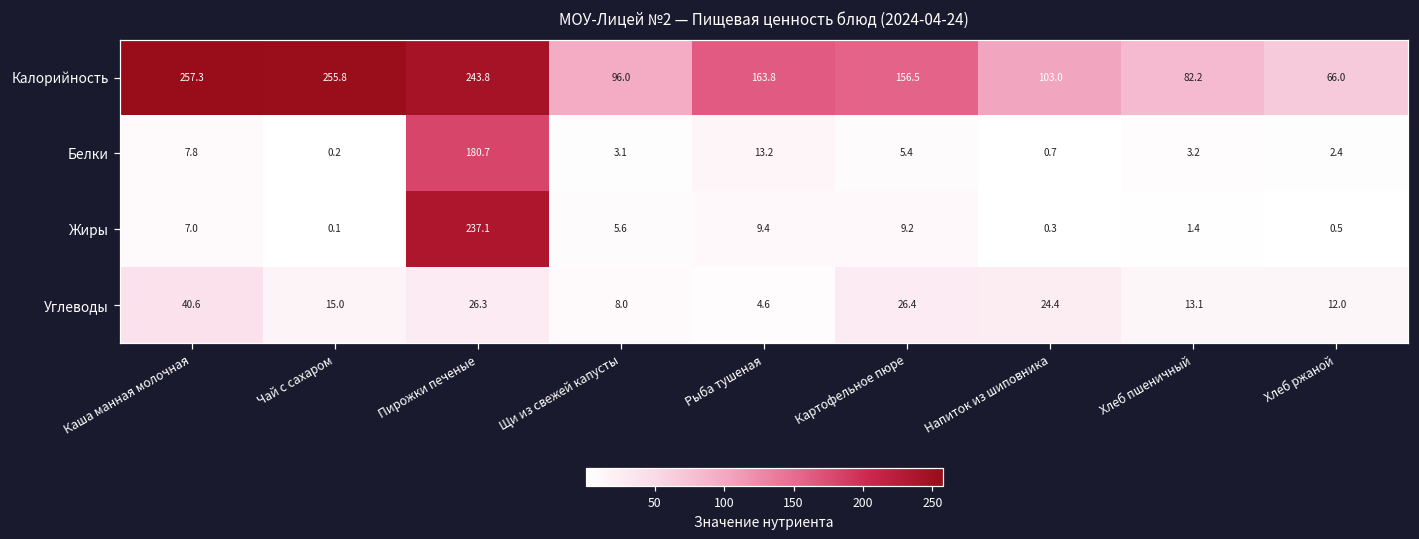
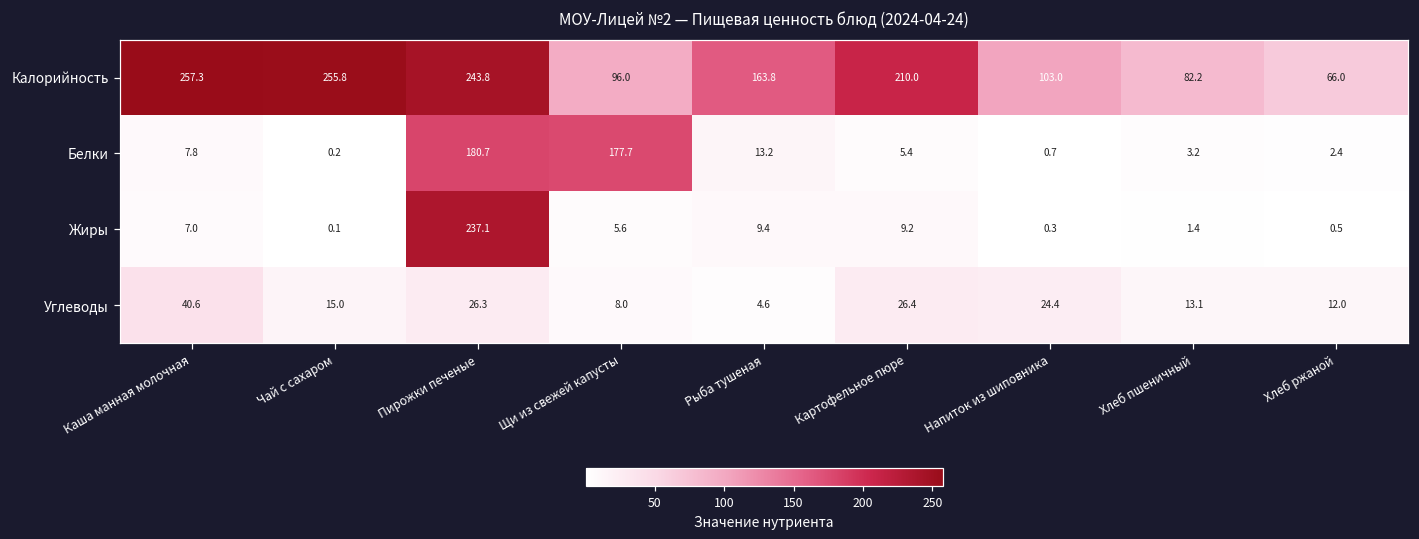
  {
    "Калорийность": {
      "Каша манная молочная": 257.3,
      "Чай с сахаром": 255.8,
      "Пирожки печеные": 243.8,
      "Щи из свежей капусты": 96.0,
      "Рыба тушеная": 163.8,
-     "Картофельное пюре": 156.5,
+     "Картофельное пюре": 210.0,
      "Напиток из шиповника": 103.0,
      "Хлеб пшеничный": 82.2,
      "Хлеб ржаной": 66.0
    },
    "Белки": {
      "Каша манная молочная": 7.8,
      "Чай с сахаром": 0.2,
      "Пирожки печеные": 180.7,
-     "Щи из свежей капусты": 3.1,
+     "Щи из свежей капусты": 177.7,
      "Рыба тушеная": 13.2,
      "Картофельное пюре": 5.4,
      "Напиток из шиповника": 0.7,
      "Хлеб пшеничный": 3.2,
      "Хлеб ржаной": 2.4
    },
    "Жиры": {
      "Каша манная молочная": 7.0,
      "Чай с сахаром": 0.1,
      "Пирожки печеные": 237.1,
      "Щи из свежей капусты": 5.6,
      "Рыба тушеная": 9.4,
      "Картофельное пюре": 9.2,
      "Напиток из шиповника": 0.3,
      "Хлеб пшеничный": 1.4,
      "Хлеб ржаной": 0.5
    },
    "Углеводы": {
      "Каша манная молочная": 40.6,
      "Чай с сахаром": 15.0,
      "Пирожки печеные": 26.3,
      "Щи из свежей капусты": 8.0,
      "Рыба тушеная": 4.6,
      "Картофельное пюре": 26.4,
      "Напиток из шиповника": 24.4,
      "Хлеб пшеничный": 13.1,
      "Хлеб ржаной": 12.0
    }
  }
